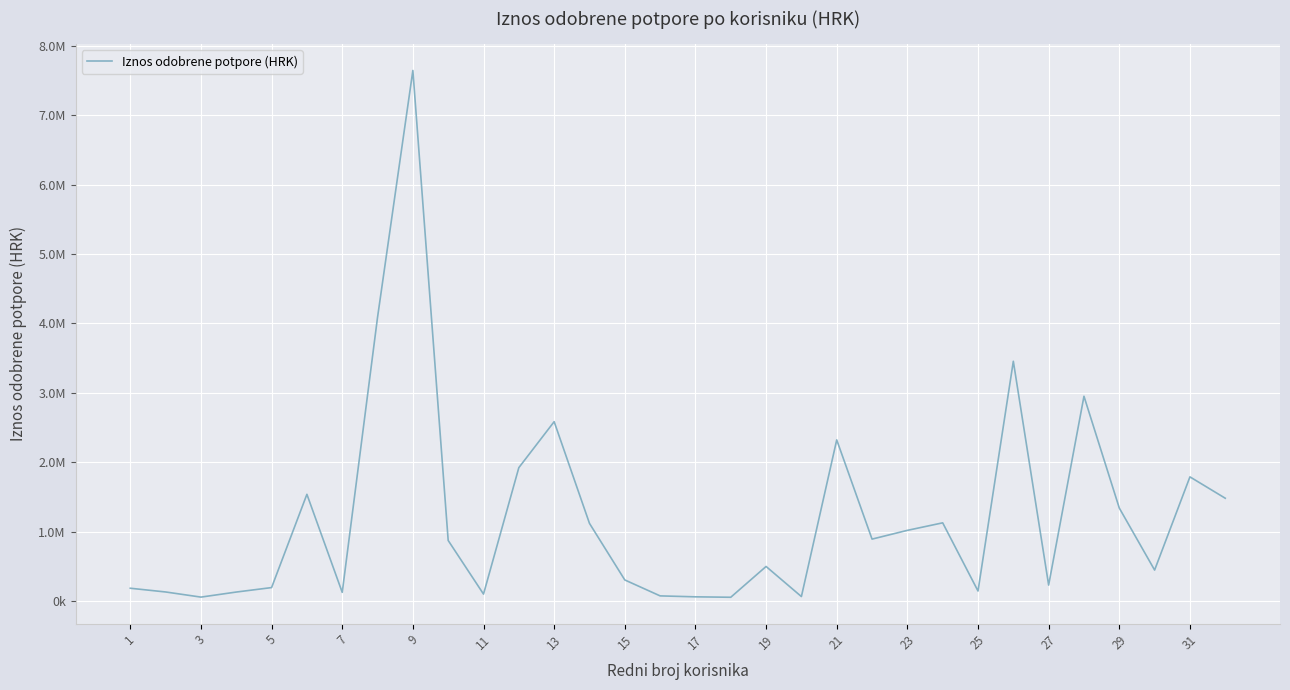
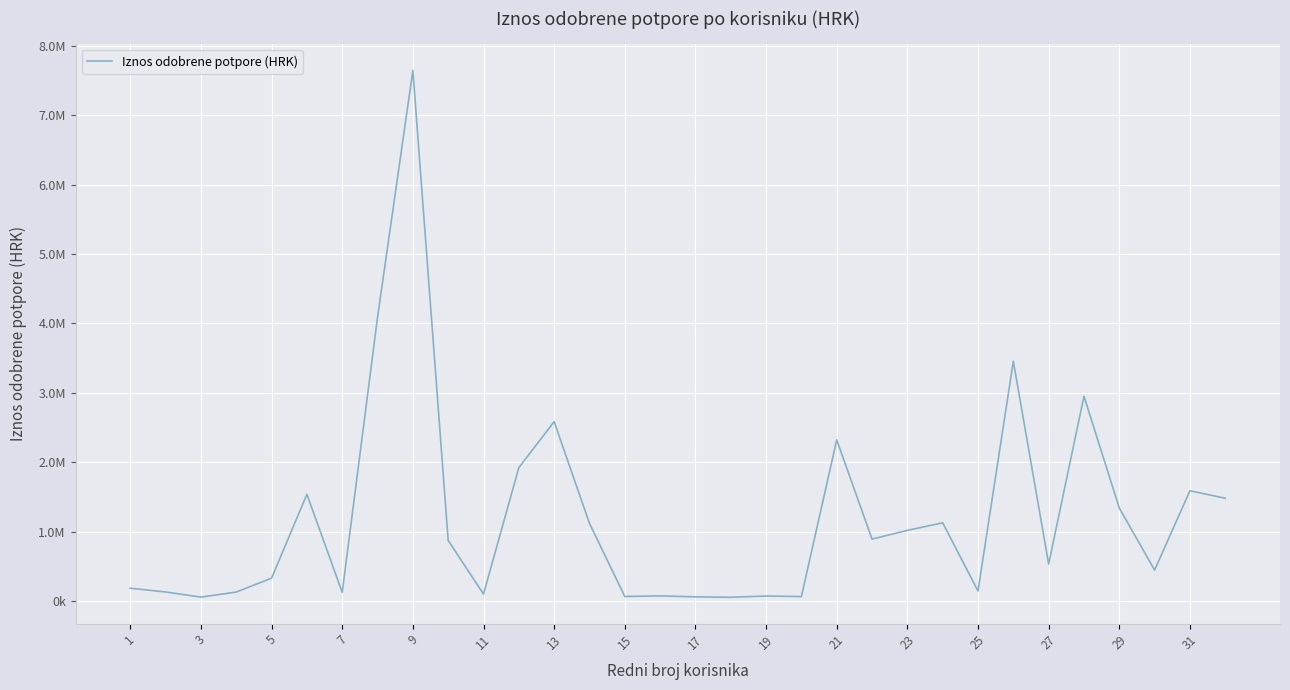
  {
    "1": 200000,
    "3": 100000,
-   "5": 200000,
+   "5": 300000,
    "7": 100000,
    "9": 7600000,
    "11": 100000,
    "13": 2600000,
-   "15": 300000,
+   "15": 100000,
    "17": 100000,
-   "19": 500000,
+   "19": 100000,
    "21": 2300000,
    "23": 1000000,
    "25": 100000,
-   "27": 200000,
+   "27": 500000,
    "29": 1300000,
-   "31": 1800000
+   "31": 1600000
  }
